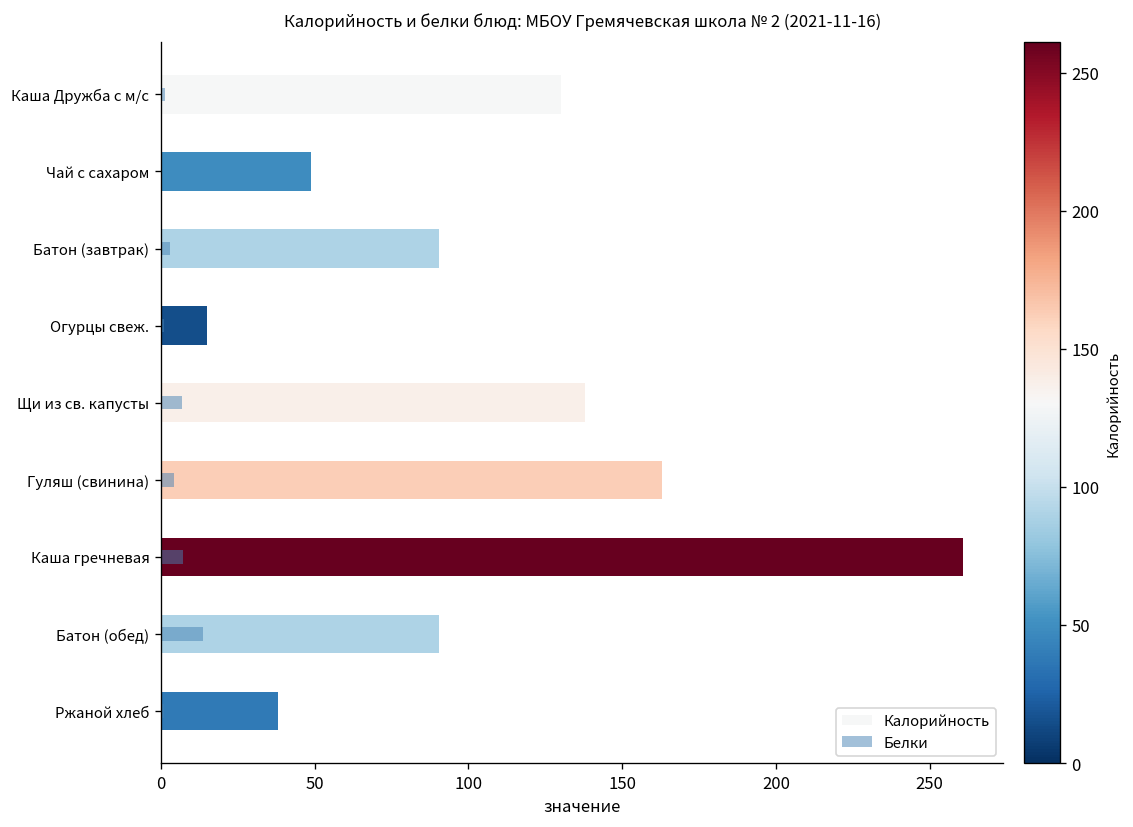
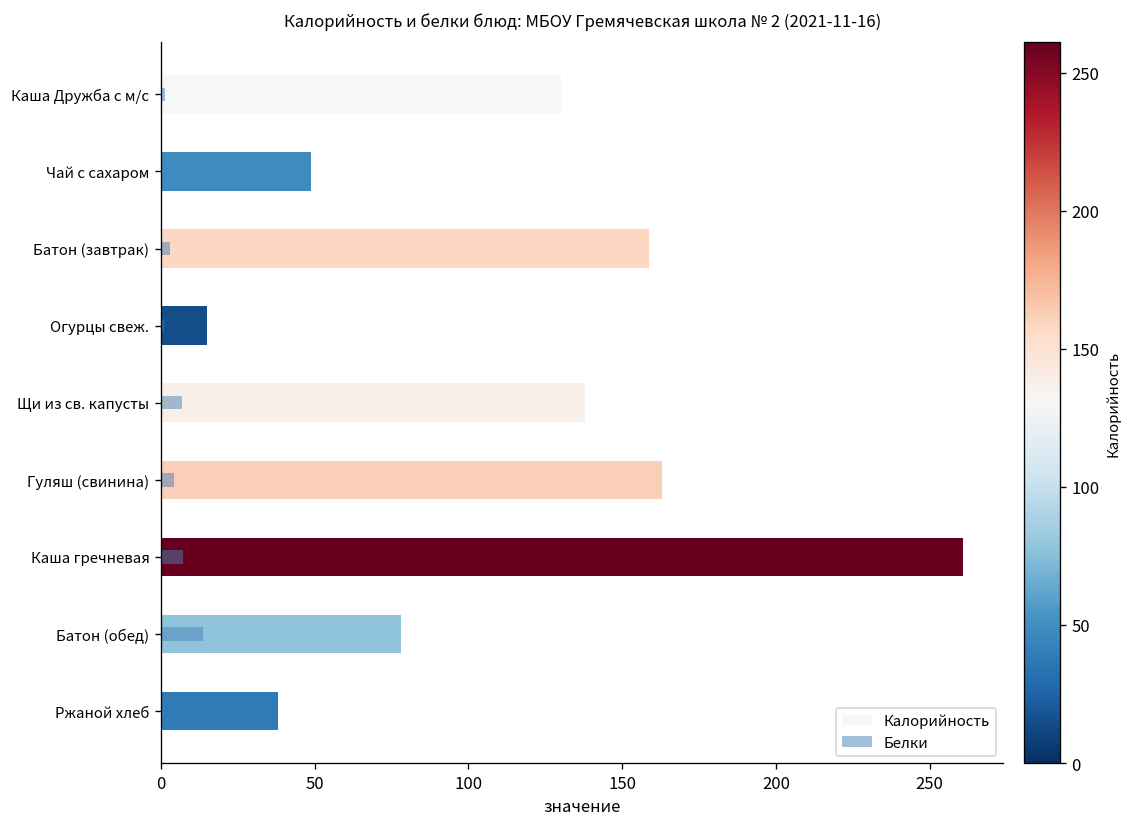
  {
    "Калорийность": {
      "Каша Дружба с м/с": 130,
      "Чай с сахаром": 49,
-     "Батон (завтрак)": 90,
+     "Батон (завтрак)": 159,
      "Огурцы свеж.": 15,
      "Щи из св. капусты": 138,
      "Гуляш (свинина)": 163,
      "Каша гречневая": 261,
-     "Батон (обед)": 90,
+     "Батон (обед)": 78,
      "Ржаной хлеб": 38
    }
  }
